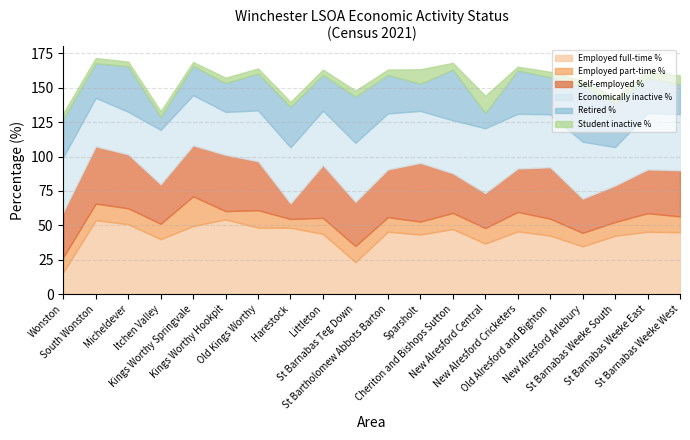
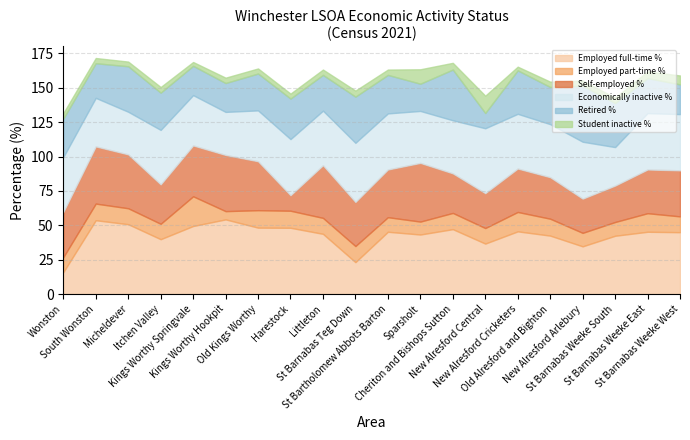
  {
    "Employed full-time %": {
      "Wonston": 16,
      "South Wonston": 54,
      "Micheldever": 51,
      "Itchen Valley": 40,
      "Kings Worthy Springvale": 50,
      "Kings Worthy Hookpit": 54,
      "Old Kings Worthy": 48,
      "Harestock": 48,
      "Littleton": 44,
      "St Barnabas Teg Down": 23,
      "St Bartholomew Abbots Barton": 45,
      "Sparsholt": 43,
      "Cheriton and Bishops Sutton": 47,
      "New Alresford Central": 37,
      "New Alresford Cricketers": 46,
      "Old Alresford and Bighton": 43,
      "New Alresford Arlebury": 35,
      "St Barnabas Weeke South": 42,
      "St Barnabas Weeke East": 45,
      "St Barnabas Weeke West": 45
    },
    "Employed part-time %": {
      "Wonston": 11,
      "South Wonston": 12,
      "Micheldever": 12,
      "Itchen Valley": 11,
      "Kings Worthy Springvale": 22,
      "Kings Worthy Hookpit": 6,
      "Old Kings Worthy": 13,
-     "Harestock": 6,
+     "Harestock": 12,
      "Littleton": 12,
      "St Barnabas Teg Down": 12,
      "St Bartholomew Abbots Barton": 11,
      "Sparsholt": 9,
      "Cheriton and Bishops Sutton": 12,
      "New Alresford Central": 11,
      "New Alresford Cricketers": 14,
      "Old Alresford and Bighton": 12,
      "New Alresford Arlebury": 10,
      "St Barnabas Weeke South": 10,
      "St Barnabas Weeke East": 14,
      "St Barnabas Weeke West": 12
    },
    "Self-employed %": {
      "Wonston": 33,
      "South Wonston": 42,
      "Micheldever": 39,
      "Itchen Valley": 29,
      "Kings Worthy Springvale": 37,
      "Kings Worthy Hookpit": 41,
      "Old Kings Worthy": 36,
      "Harestock": 11,
      "Littleton": 38,
      "St Barnabas Teg Down": 32,
      "St Bartholomew Abbots Barton": 35,
      "Sparsholt": 43,
      "Cheriton and Bishops Sutton": 29,
      "New Alresford Central": 25,
      "New Alresford Cricketers": 32,
-     "Old Alresford and Bighton": 37,
+     "Old Alresford and Bighton": 30,
      "New Alresford Arlebury": 25,
      "St Barnabas Weeke South": 27,
      "St Barnabas Weeke East": 32,
      "St Barnabas Weeke West": 34
    },
    "Economically inactive %": {
      "Wonston": 40,
      "South Wonston": 35,
      "Micheldever": 31,
      "Itchen Valley": 40,
      "Kings Worthy Springvale": 37,
      "Kings Worthy Hookpit": 31,
      "Old Kings Worthy": 37,
      "Harestock": 41,
      "Littleton": 40,
      "St Barnabas Teg Down": 43,
      "St Bartholomew Abbots Barton": 41,
      "Sparsholt": 38,
      "Cheriton and Bishops Sutton": 39,
      "New Alresford Central": 47,
      "New Alresford Cricketers": 40,
      "Old Alresford and Bighton": 39,
      "New Alresford Arlebury": 41,
      "St Barnabas Weeke South": 28,
      "St Barnabas Weeke West": 41
    },
    "Retired %": {
      "Wonston": 28,
      "South Wonston": 25,
      "Micheldever": 33,
-     "Itchen Valley": 10,
+     "Itchen Valley": 27,
      "Kings Worthy Springvale": 21,
      "Kings Worthy Hookpit": 21,
      "Old Kings Worthy": 27,
      "Harestock": 29,
      "Littleton": 26,
      "St Barnabas Teg Down": 34,
      "St Bartholomew Abbots Barton": 28,
      "Sparsholt": 20,
      "Cheriton and Bishops Sutton": 37,
      "New Alresford Central": 11,
      "New Alresford Cricketers": 32,
      "Old Alresford and Bighton": 27,
      "St Barnabas Weeke West": 22
    },
    "Student inactive %": {
      "Wonston": 4,
      "South Wonston": 4,
      "Micheldever": 3,
      "Itchen Valley": 4,
      "Kings Worthy Springvale": 3,
      "Kings Worthy Hookpit": 4,
      "Old Kings Worthy": 4,
      "Harestock": 4,
      "Littleton": 4,
      "St Barnabas Teg Down": 4,
      "St Bartholomew Abbots Barton": 4,
      "Sparsholt": 11,
      "Cheriton and Bishops Sutton": 5,
      "New Alresford Central": 13,
      "New Alresford Cricketers": 3,
      "Old Alresford and Bighton": 4,
      "St Barnabas Weeke West": 7
    }
  }
